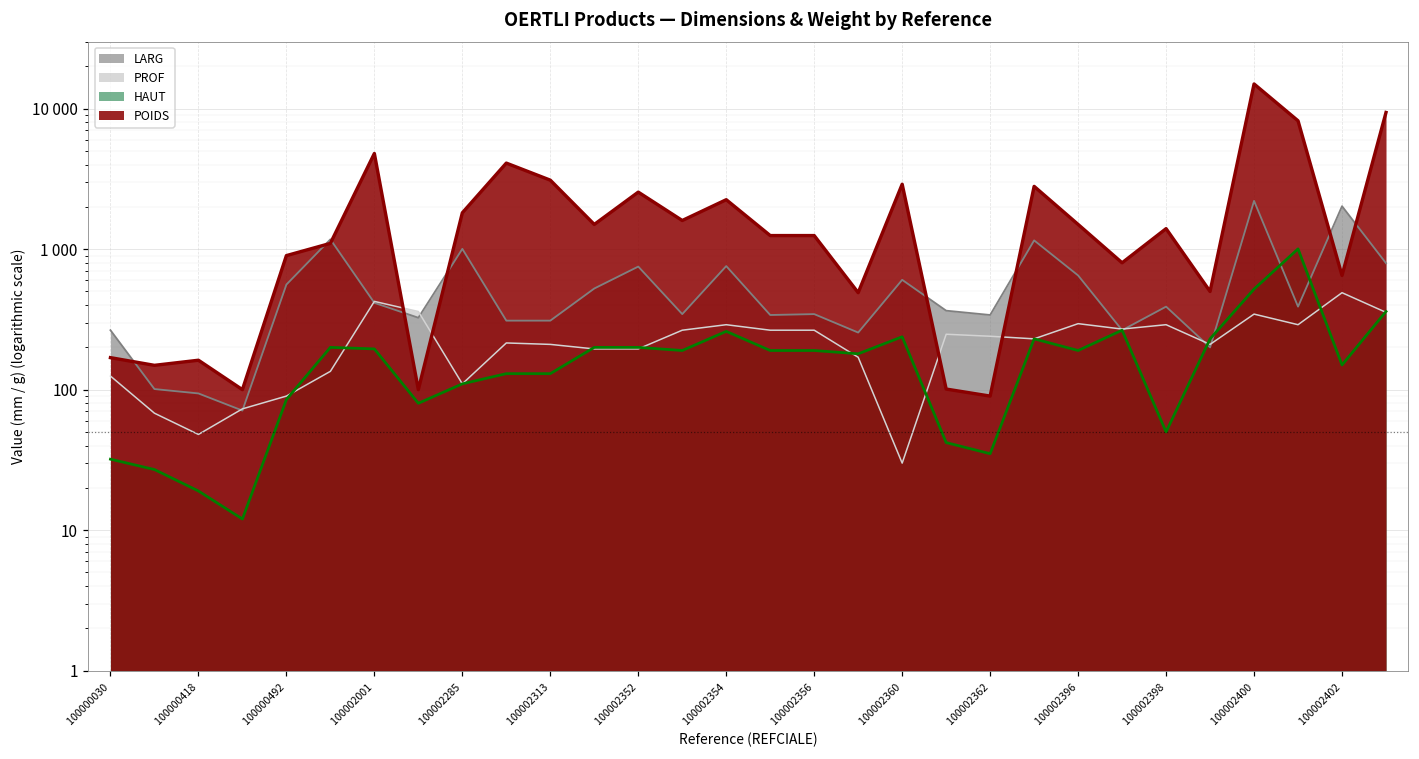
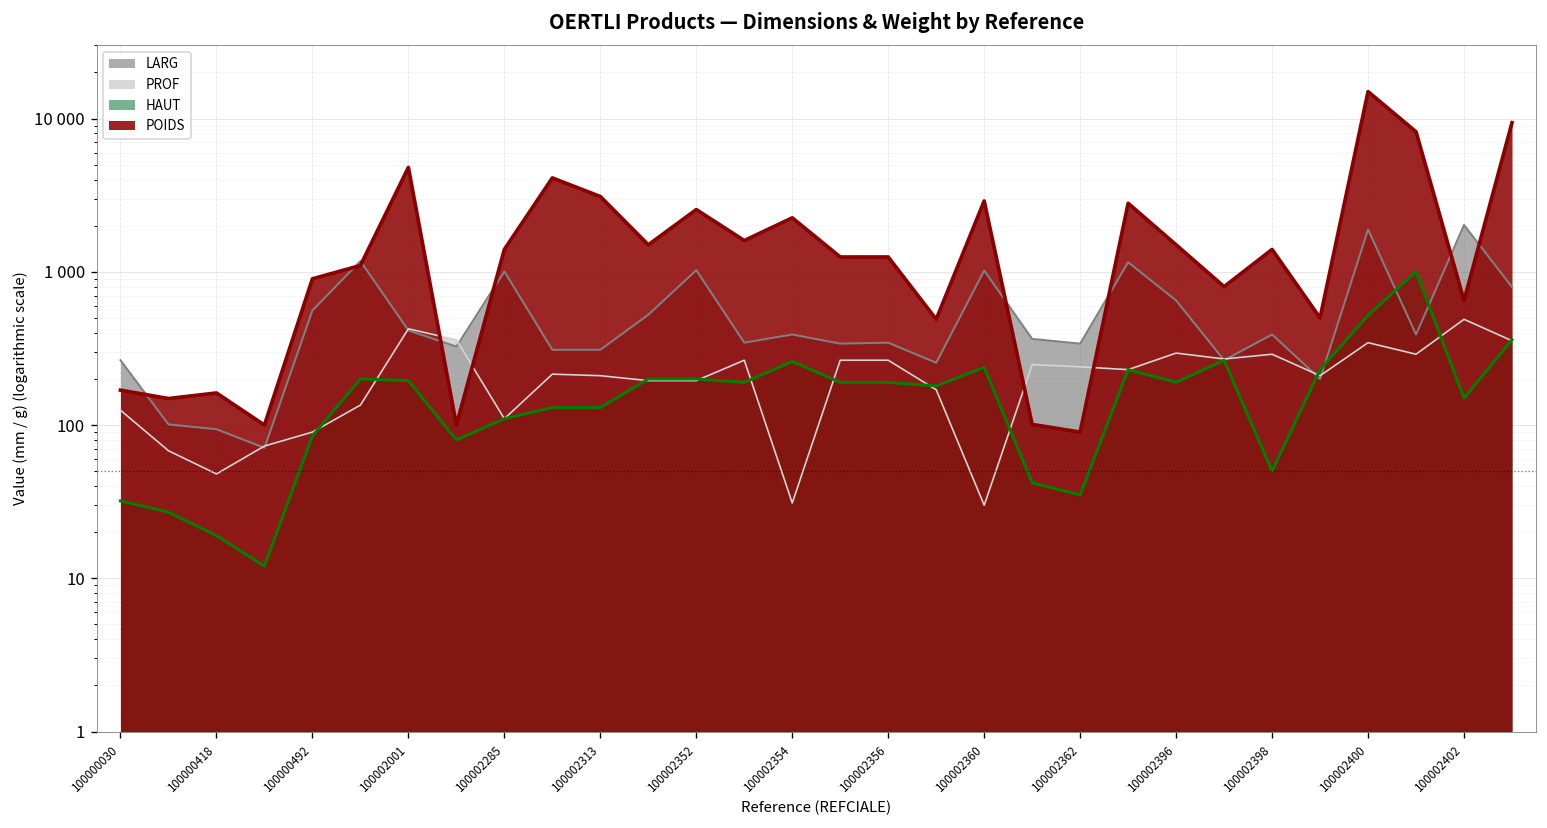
  {
    "LARG": {
      "100000030": 270,
      "100000418": 90,
      "100000492": 600,
      "100002285": 1000,
      "100002313": 310,
-     "100002352": 800,
-     "100002354": 800,
+     "100002352": 1000,
+     "100002354": 390,
      "100002356": 350,
-     "100002360": 600,
+     "100002360": 1000,
      "100002362": 340,
      "100002396": 700,
      "100002398": 390,
-     "100002400": 2200,
+     "100002400": 1900,
      "100002402": 2000
    },
    "PROF": {
      "100000030": 130,
      "100000418": 48,
      "100000492": 90,
      "100002313": 210,
-     "100002354": 290,
+     "100002354": 31,
      "100002356": 270,
      "100002360": 30,
      "100002362": 240,
      "100002396": 300,
      "100002398": 290,
      "100002400": 350,
      "100002402": 490
    },
    "HAUT": {
      "100000030": 32,
      "100000418": 19,
      "100000492": 90,
      "100002001": 200,
      "100002313": 130,
      "100002354": 260,
      "100002356": 190,
      "100002360": 240,
      "100002362": 35,
      "100002396": 190,
      "100002398": 50,
      "100002400": 520,
      "100002402": 150
    },
    "POIDS": {
      "100000030": 170,
      "100000418": 160,
      "100000492": 900,
      "100002001": 4800,
-     "100002285": 1800,
+     "100002285": 1400,
      "100002313": 3100,
      "100002352": 2500,
      "100002354": 2300,
      "100002356": 1300,
      "100002360": 2900,
      "100002362": 90,
      "100002396": 1500,
      "100002398": 1400,
      "100002400": 15000,
      "100002402": 700
    }
  }
